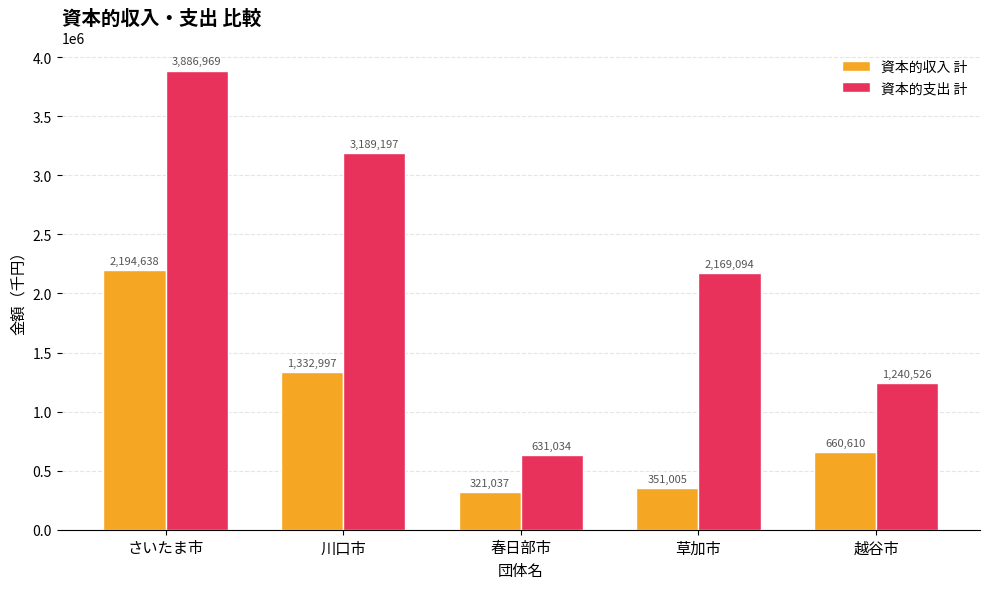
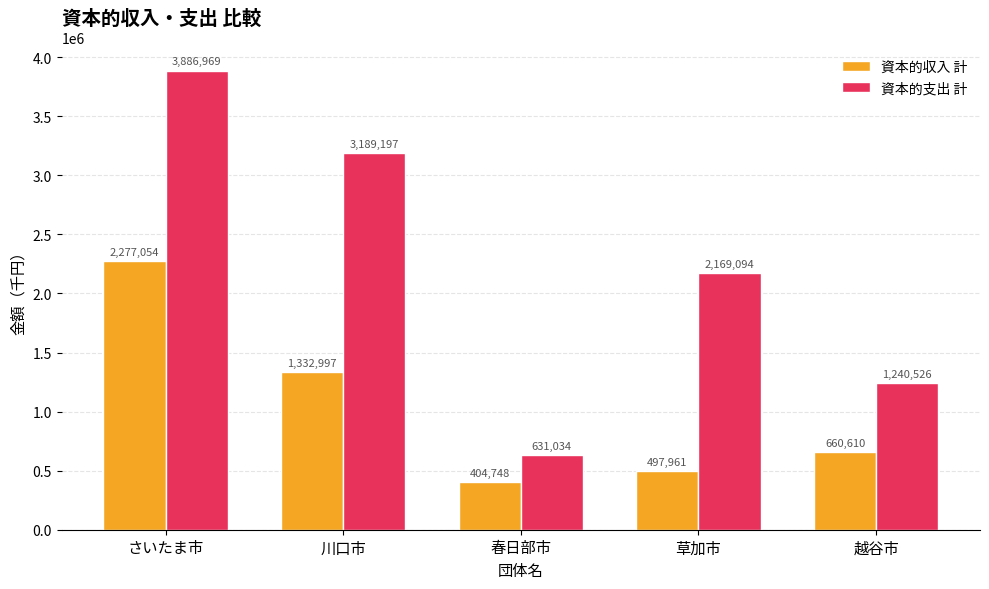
  {
    "資本的収入 計": {
-     "さいたま市": "2,194,638",
+     "さいたま市": "2,277,054",
      "川口市": "1,332,997",
-     "春日部市": "321,037",
-     "草加市": "351,005",
+     "春日部市": "404,748",
+     "草加市": "497,961",
      "越谷市": "660,610"
    },
    "資本的支出 計": {
      "さいたま市": "3,886,969",
      "川口市": "3,189,197",
      "春日部市": "631,034",
      "草加市": "2,169,094",
      "越谷市": "1,240,526"
    }
  }
